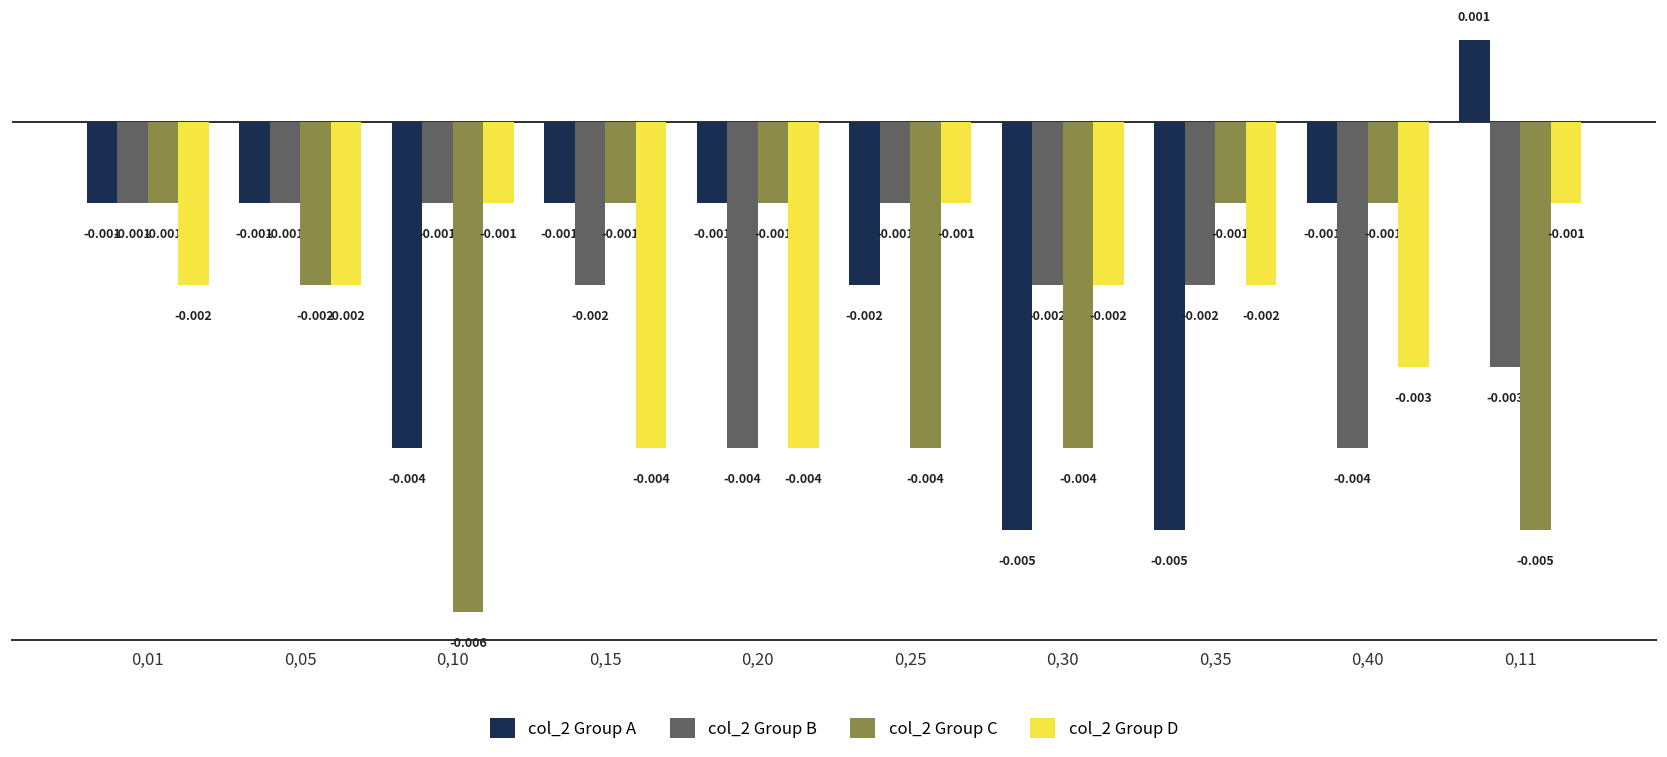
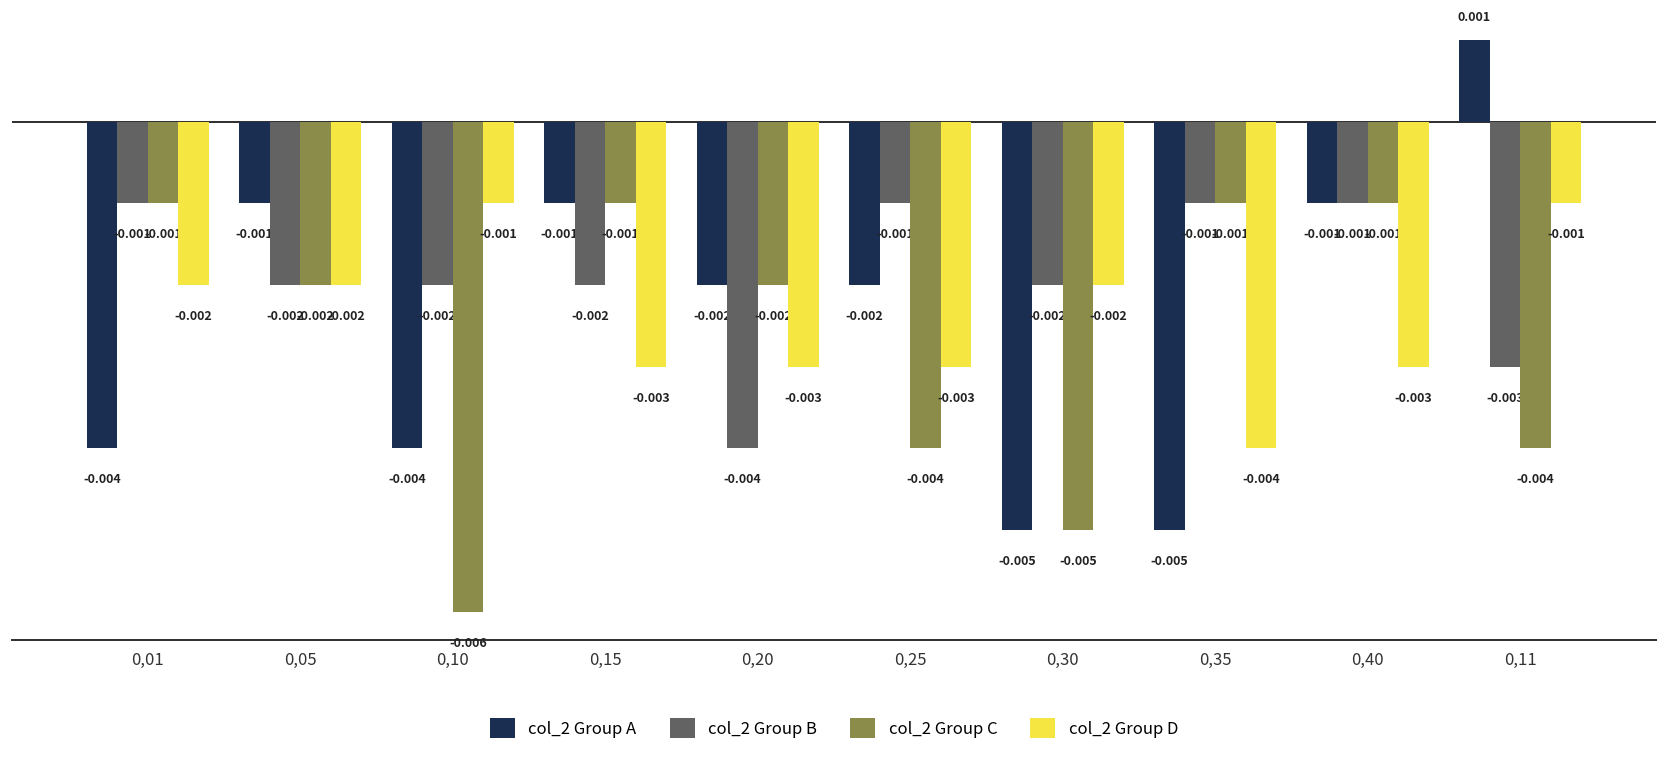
  {
    "col_2 Group A": {
-     "0,01": -0.001,
+     "0,01": -0.004,
      "0,10": -0.004,
      "0,15": -0.001,
-     "0,20": -0.001,
+     "0,20": -0.002,
      "0,25": -0.002,
      "0,30": -0.005,
      "0,35": -0.005,
      "0,40": -0.001,
      "0,11": 0.001
    },
    "col_2 Group B": {
-     "0,05": -0.001,
-     "0,10": -0.001,
+     "0,05": -0.002,
+     "0,10": -0.002,
      "0,15": -0.002,
      "0,20": -0.004,
      "0,25": -0.001,
      "0,30": -0.002,
-     "0,35": -0.002,
-     "0,40": -0.004,
+     "0,35": -0.001,
+     "0,40": -0.001,
      "0,11": -0.003
    },
    "col_2 Group C": {
      "0,10": -0.006,
      "0,15": -0.001,
-     "0,20": -0.001,
+     "0,20": -0.002,
      "0,25": -0.004,
-     "0,30": -0.004,
+     "0,30": -0.005,
      "0,35": -0.001,
      "0,40": -0.001,
-     "0,11": -0.005
+     "0,11": -0.004
    },
    "col_2 Group D": {
      "0,01": -0.002,
      "0,10": -0.001,
-     "0,15": -0.004,
-     "0,20": -0.004,
-     "0,25": -0.001,
+     "0,15": -0.003,
+     "0,20": -0.003,
+     "0,25": -0.003,
      "0,30": -0.002,
-     "0,35": -0.002,
+     "0,35": -0.004,
      "0,40": -0.003,
      "0,11": -0.001
    }
  }
